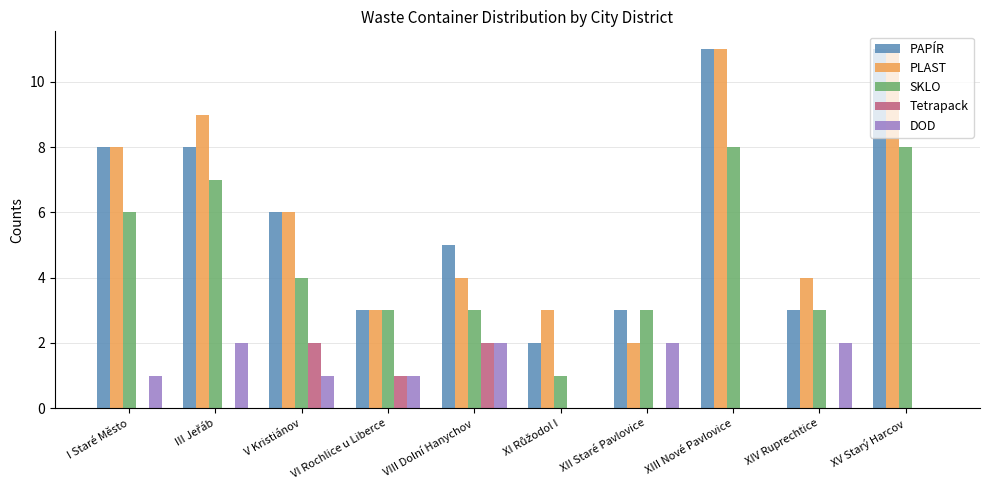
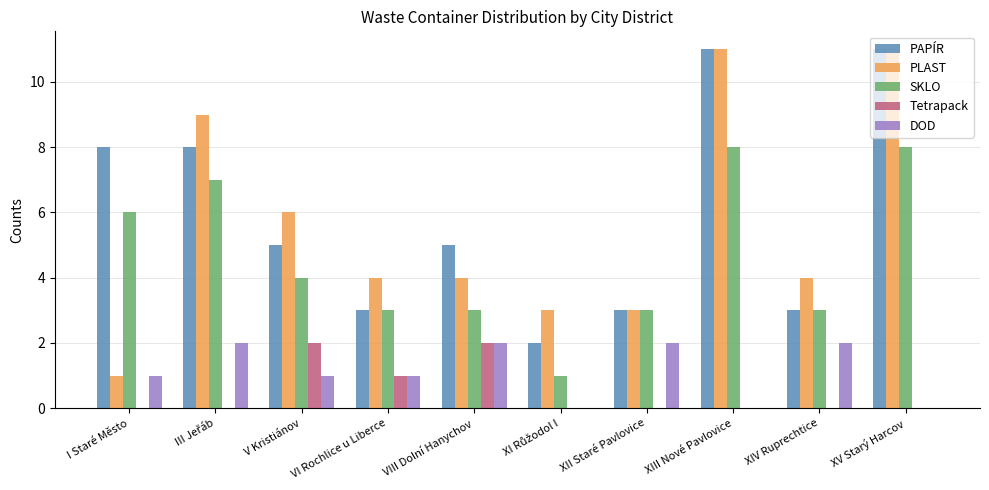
  {
    "PAPÍR": {
      "I Staré Město": 8,
      "III Jeřáb": 8,
-     "V Kristiánov": 6,
+     "V Kristiánov": 5,
      "VI Rochlice u Liberce": 3,
      "VIII Dolní Hanychov": 5,
      "XI Růžodol I": 2,
      "XII Staré Pavlovice": 3,
      "XIII Nové Pavlovice": 11,
      "XIV Ruprechtice": 3
    },
    "PLAST": {
-     "I Staré Město": 8,
+     "I Staré Město": 1,
      "III Jeřáb": 9,
      "V Kristiánov": 6,
-     "VI Rochlice u Liberce": 3,
+     "VI Rochlice u Liberce": 4,
      "VIII Dolní Hanychov": 4,
      "XI Růžodol I": 3,
-     "XII Staré Pavlovice": 2,
+     "XII Staré Pavlovice": 3,
      "XIII Nové Pavlovice": 11,
      "XIV Ruprechtice": 4
    },
    "SKLO": {
      "I Staré Město": 6,
      "III Jeřáb": 7,
      "V Kristiánov": 4,
      "VI Rochlice u Liberce": 3,
      "VIII Dolní Hanychov": 3,
      "XI Růžodol I": 1,
      "XII Staré Pavlovice": 3,
      "XIII Nové Pavlovice": 8,
      "XIV Ruprechtice": 3,
      "XV Starý Harcov": 8
    },
    "Tetrapack": {
      "I Staré Město": 0,
      "III Jeřáb": 0,
      "V Kristiánov": 2,
      "VI Rochlice u Liberce": 1,
      "VIII Dolní Hanychov": 2,
      "XI Růžodol I": 0,
      "XII Staré Pavlovice": 0,
      "XIII Nové Pavlovice": 0,
      "XIV Ruprechtice": 0,
      "XV Starý Harcov": 0
    },
    "DOD": {
      "I Staré Město": 1,
      "III Jeřáb": 2,
      "V Kristiánov": 1,
      "VI Rochlice u Liberce": 1,
      "VIII Dolní Hanychov": 2,
      "XI Růžodol I": 0,
      "XII Staré Pavlovice": 2,
      "XIII Nové Pavlovice": 0,
      "XIV Ruprechtice": 2,
      "XV Starý Harcov": 0
    }
  }
